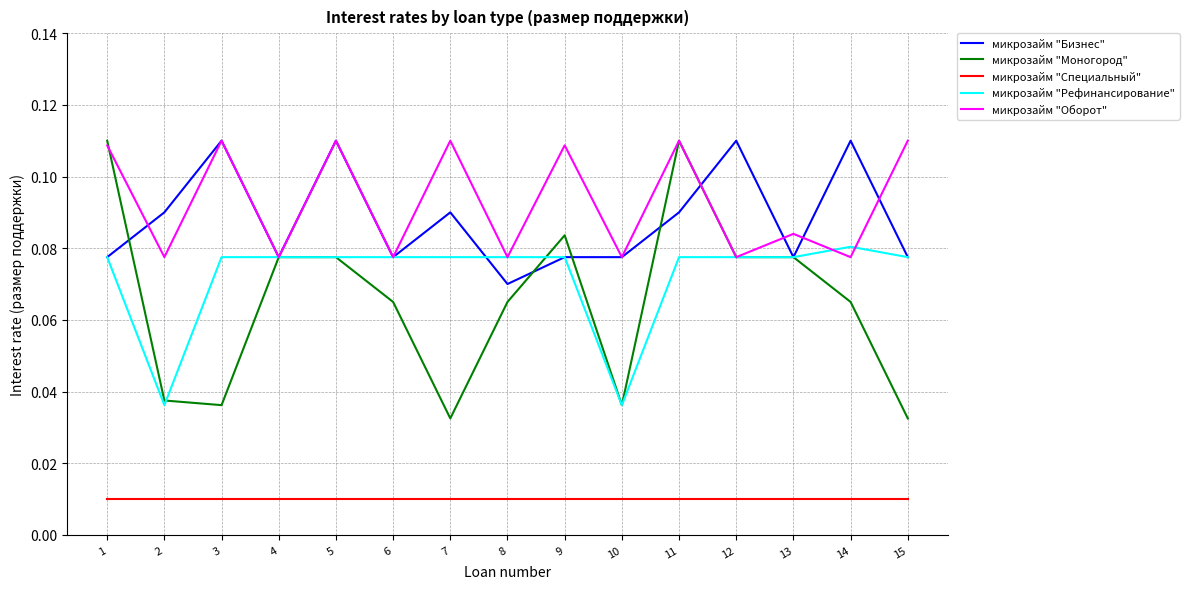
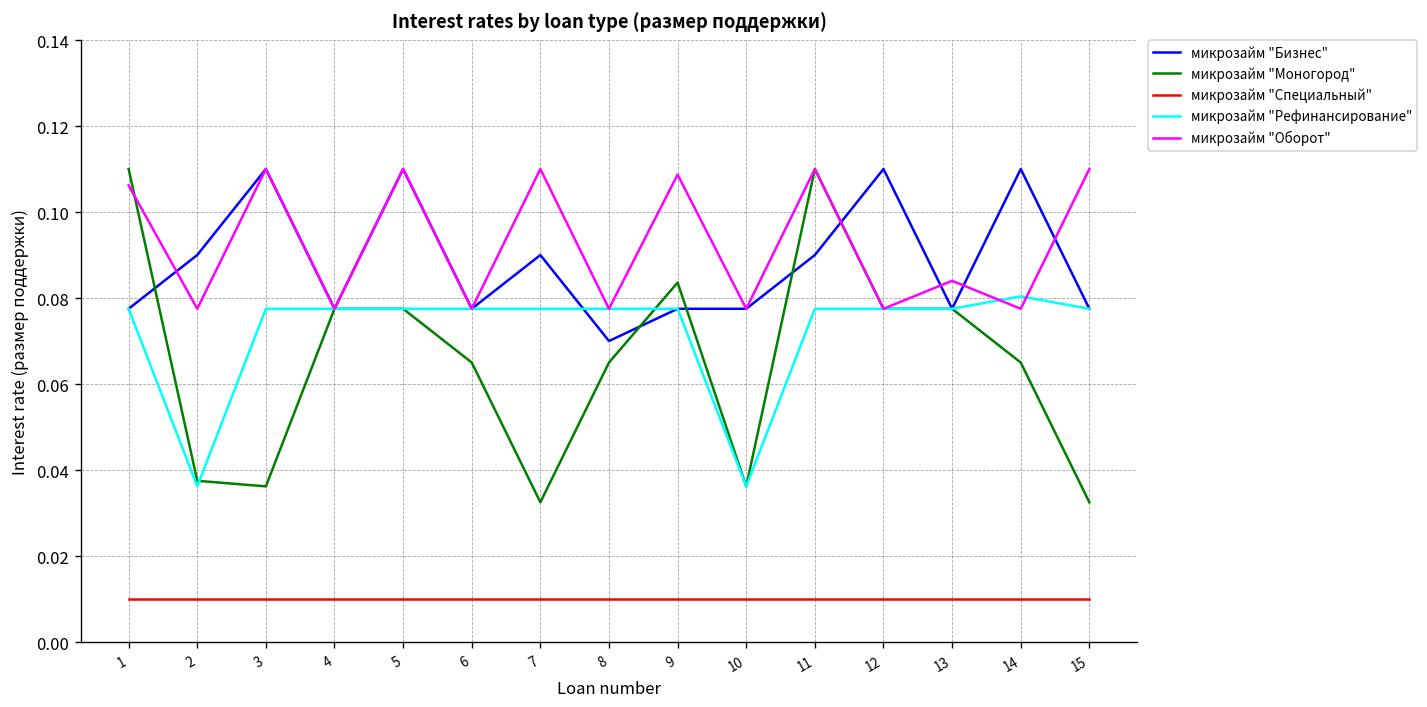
  {
    "микрозайм \"Бизнес\"": {
      "2": 0.090,
      "7": 0.090,
      "8": 0.070,
      "11": 0.090,
      "12": 0.110,
      "14": 0.110
    },
    "микрозайм \"Моногород\"": {
      "1": 0.110,
      "2": 0.038,
      "3": 0.036,
      "6": 0.065,
      "7": 0.033,
      "8": 0.065,
      "9": 0.084,
      "14": 0.065,
      "15": 0.033
    },
    "микрозайм \"Специальный\"": {
      "1": 0.010,
      "2": 0.010,
      "3": 0.010,
      "4": 0.010,
      "5": 0.010,
      "6": 0.010,
      "7": 0.010,
      "8": 0.010,
      "9": 0.010,
      "10": 0.010,
      "11": 0.010,
      "12": 0.010,
      "13": 0.010,
      "14": 0.010,
      "15": 0.010
    },
    "микрозайм \"Рефинансирование\"": {
      "2": 0.036,
      "3": 0.078,
      "7": 0.078,
      "11": 0.078,
      "14": 0.080
    },
    "микрозайм \"Оборот\"": {
-     "1": 0.109,
+     "1": 0.106,
      "2": 0.078,
      "7": 0.110,
      "9": 0.109,
      "13": 0.084,
      "14": 0.078,
      "15": 0.110
    }
  }
